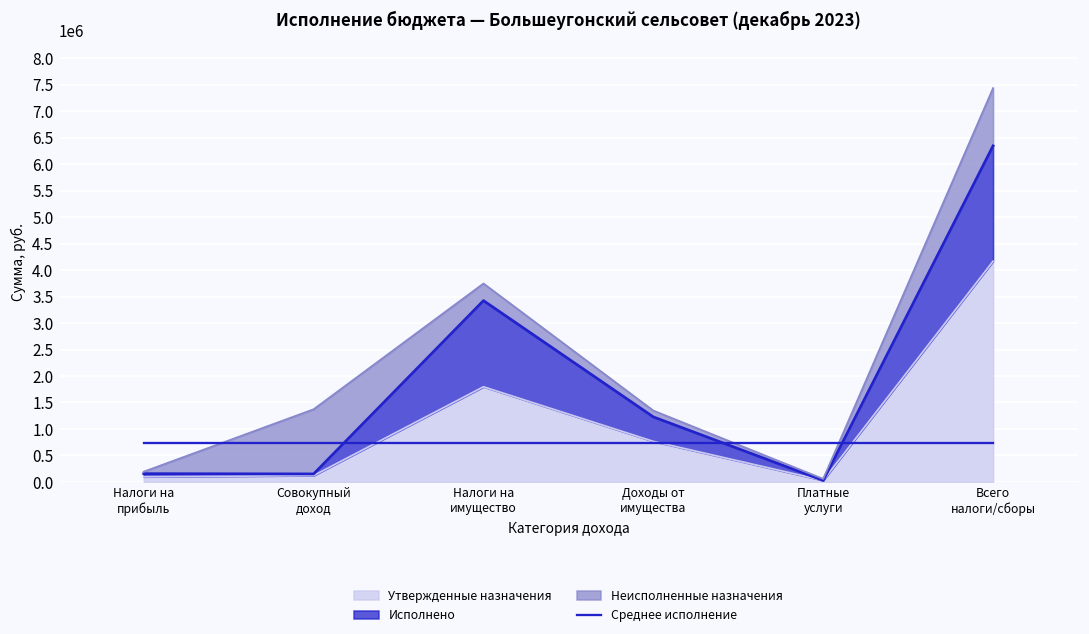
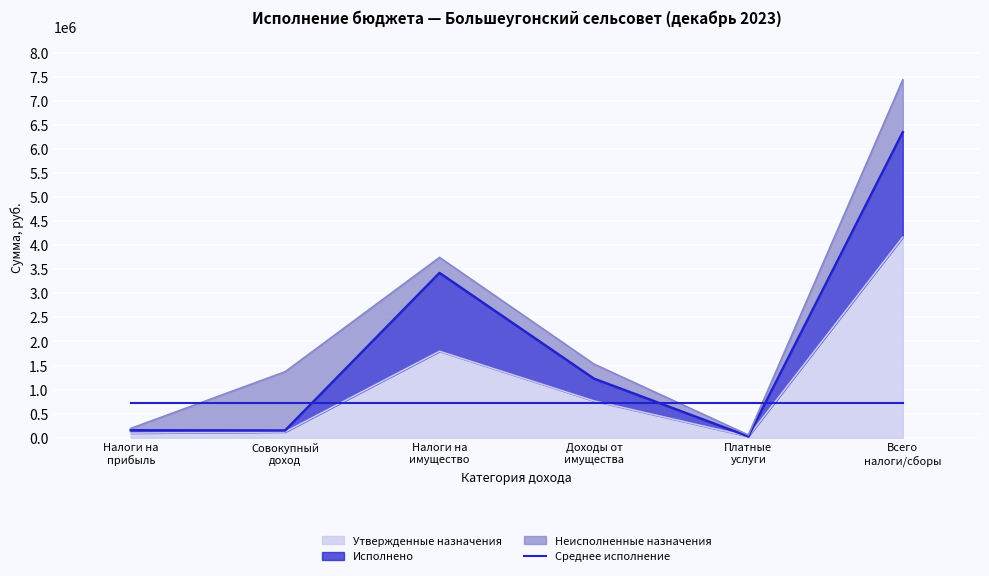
  {
    "Утвержденные назначения": {
      "Налоги на прибыль": 100000,
      "Налоги на имущество": 1800000,
      "Всего налоги/сборы": 4200000
    },
    "Неисполненные назначения": {
      "Совокупный доход": 1200000,
      "Налоги на имущество": 300000,
-     "Доходы от имущества": 100000,
+     "Доходы от имущества": 300000,
      "Всего налоги/сборы": 1100000
    }
  }
